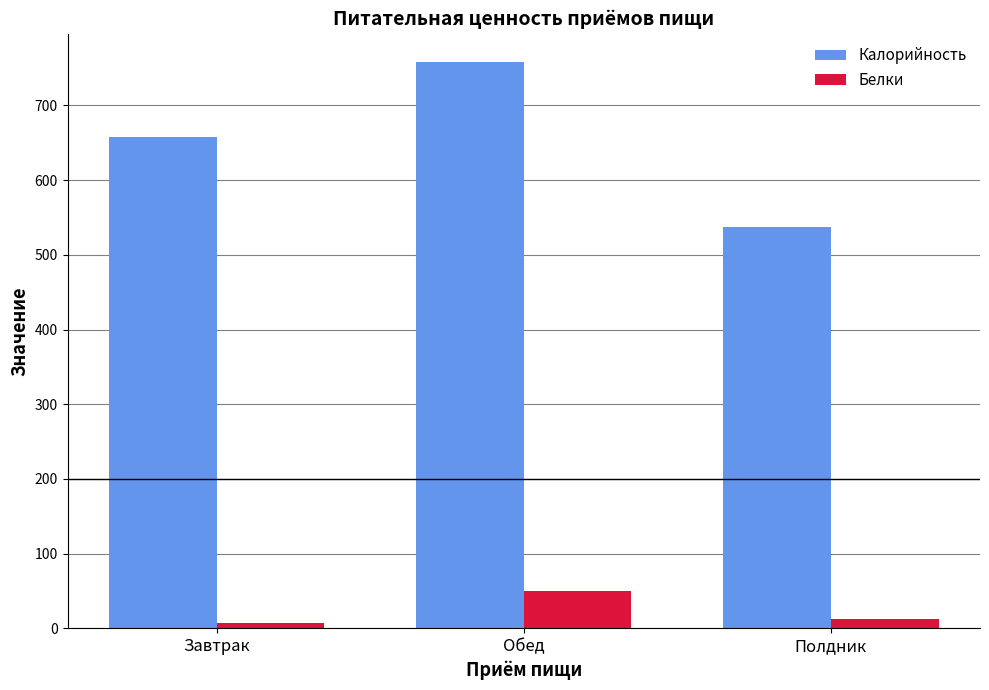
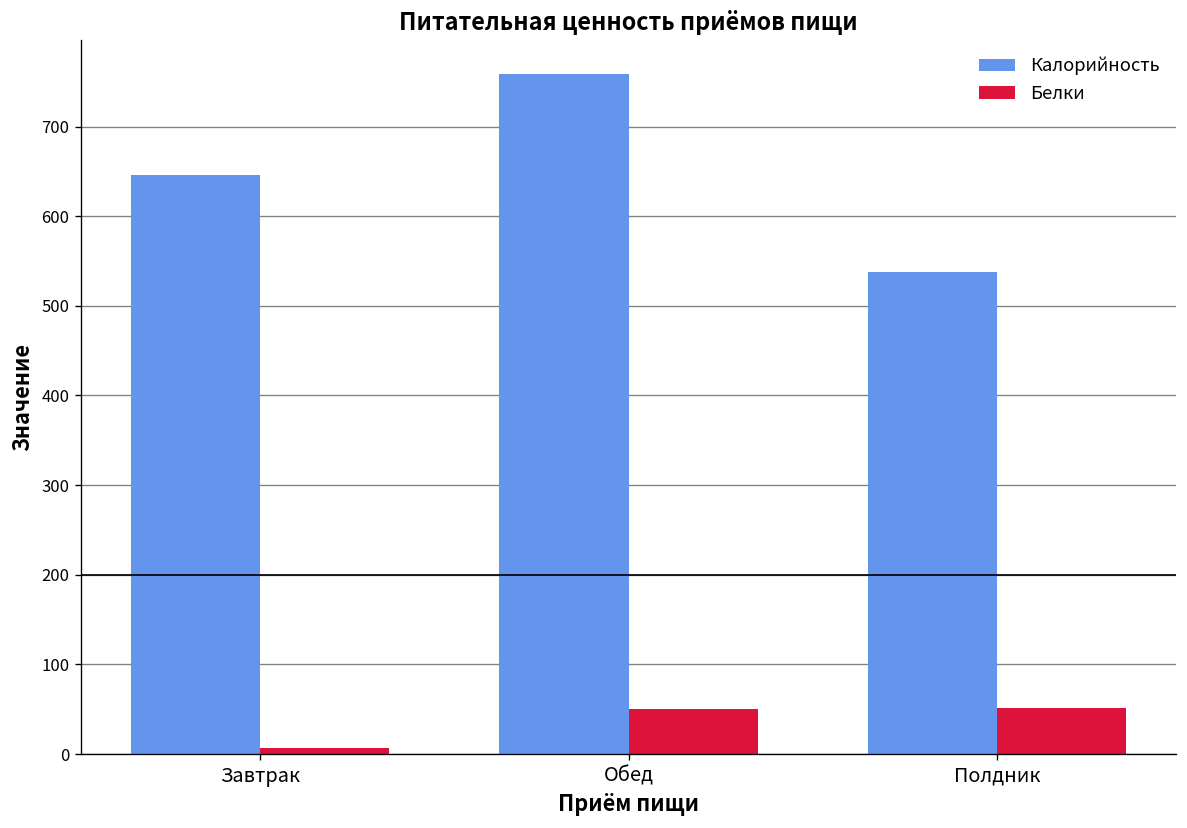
  {
    "Калорийность": {
-     "Завтрак": 660,
+     "Завтрак": 650,
      "Обед": 760,
      "Полдник": 540
    },
    "Белки": {
      "Завтрак": 10,
      "Обед": 50,
-     "Полдник": 10
+     "Полдник": 50
    }
  }
